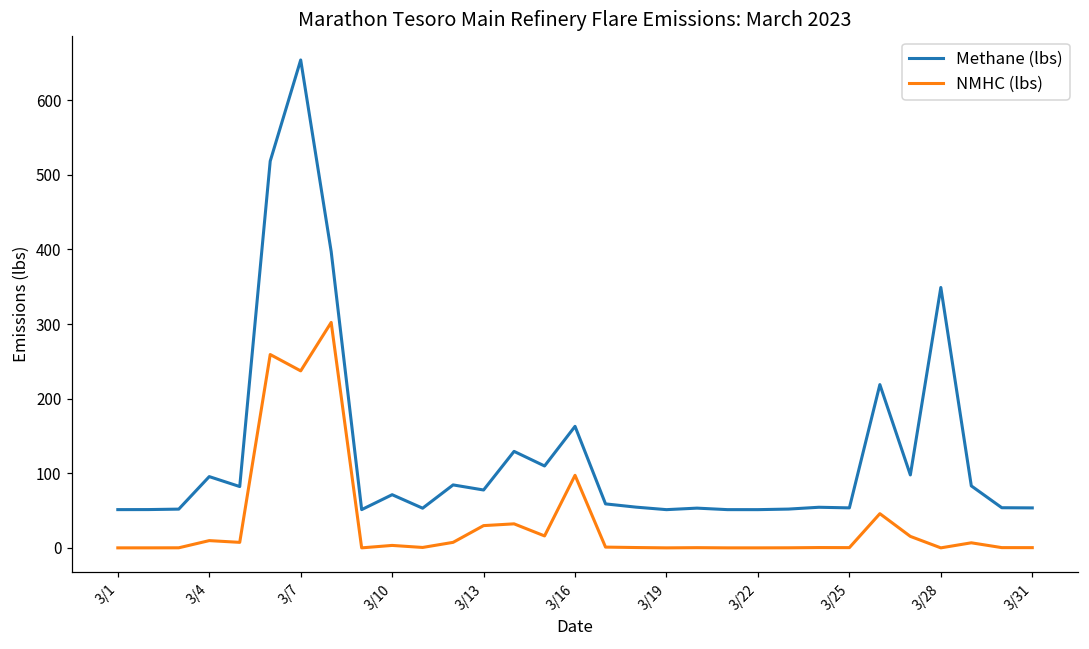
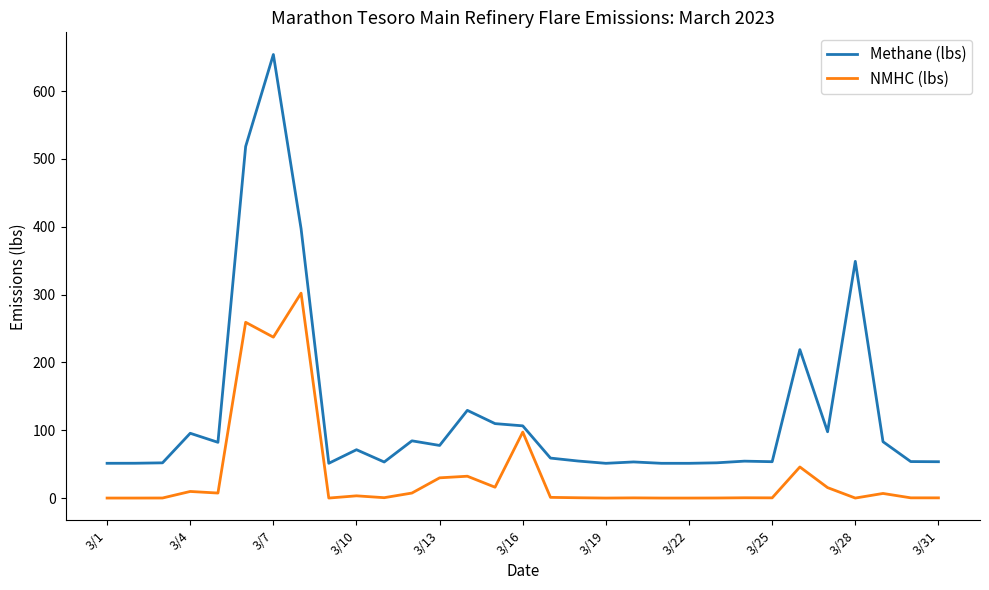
  {
    "Methane (lbs)": {
      "3/1": 50,
      "3/4": 100,
      "3/7": 650,
      "3/10": 70,
      "3/13": 80,
-     "3/16": 160,
+     "3/16": 110,
      "3/19": 50,
      "3/22": 50,
      "3/25": 50,
      "3/28": 350,
      "3/31": 50
    },
    "NMHC (lbs)": {
      "3/1": 0,
      "3/4": 10,
      "3/7": 240,
      "3/10": 0,
      "3/13": 30,
      "3/16": 100,
      "3/19": 0,
      "3/22": 0,
      "3/25": 0,
      "3/28": 0,
      "3/31": 0
    }
  }
